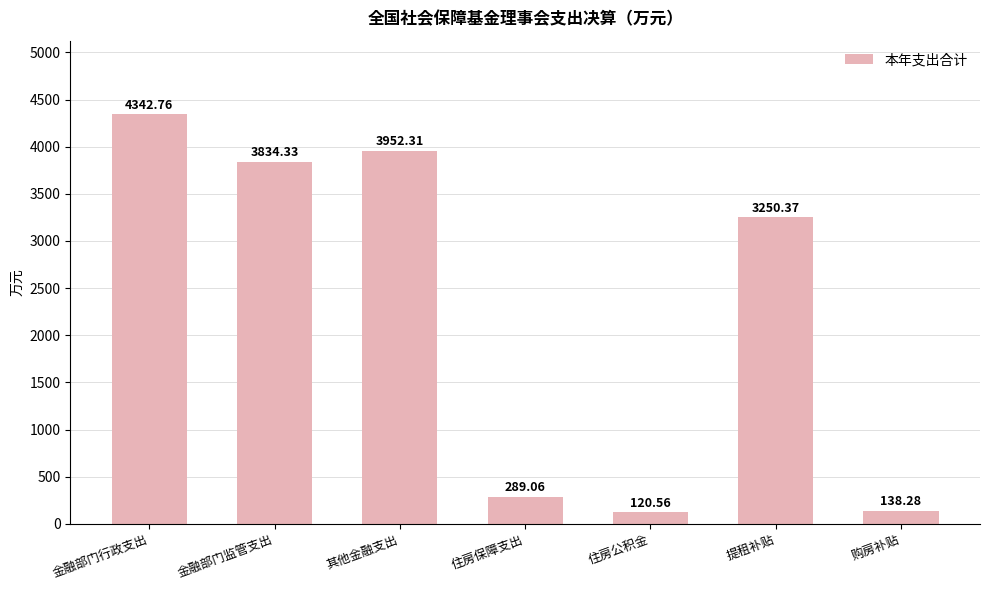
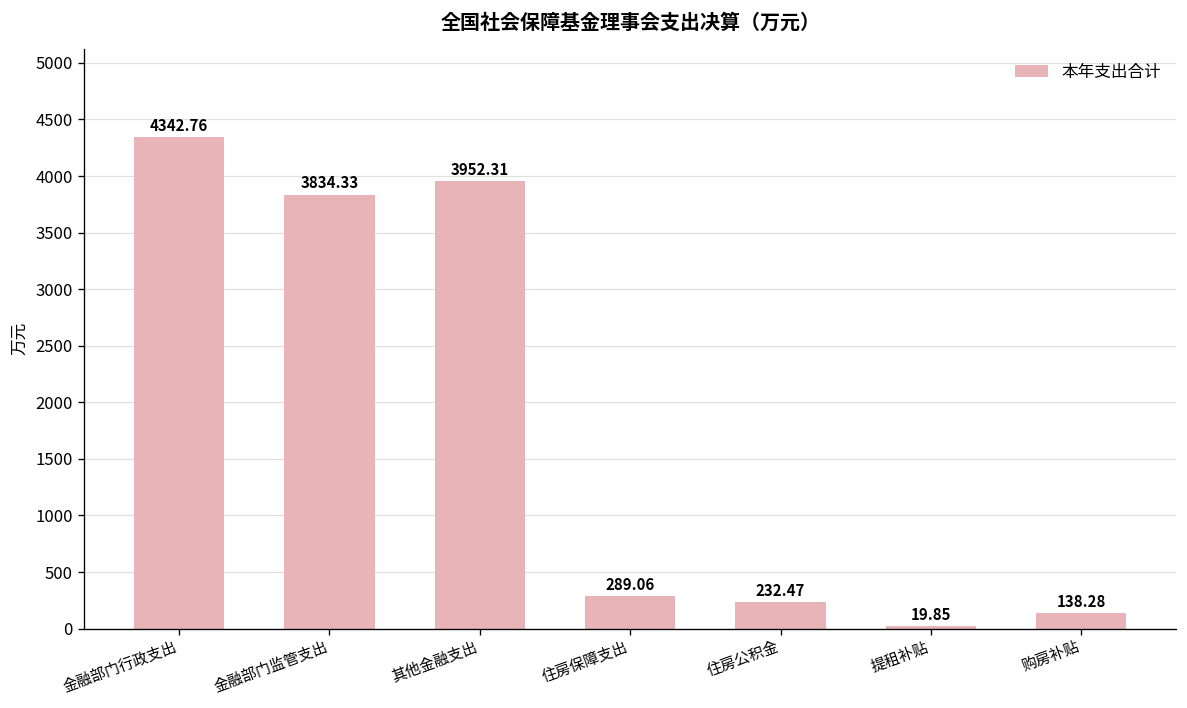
  {
    "金融部门行政支出": 4342.76,
    "金融部门监管支出": 3834.33,
    "其他金融支出": 3952.31,
    "住房保障支出": 289.06,
-   "住房公积金": 120.56,
-   "提租补贴": 3250.37,
+   "住房公积金": 232.47,
+   "提租补贴": 19.85,
    "购房补贴": 138.28
  }
